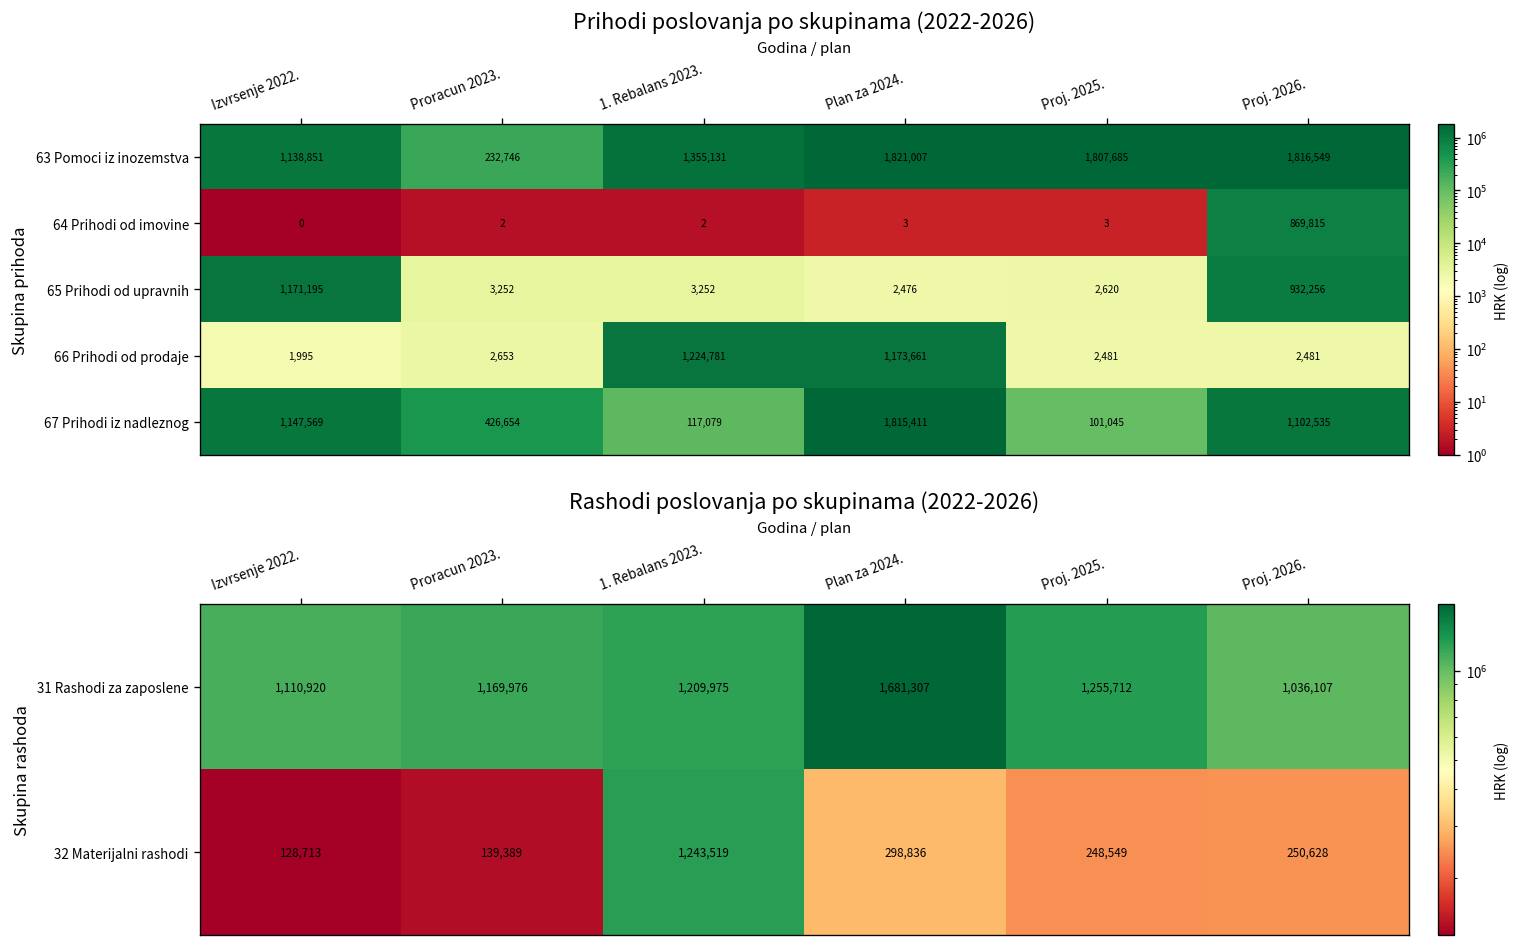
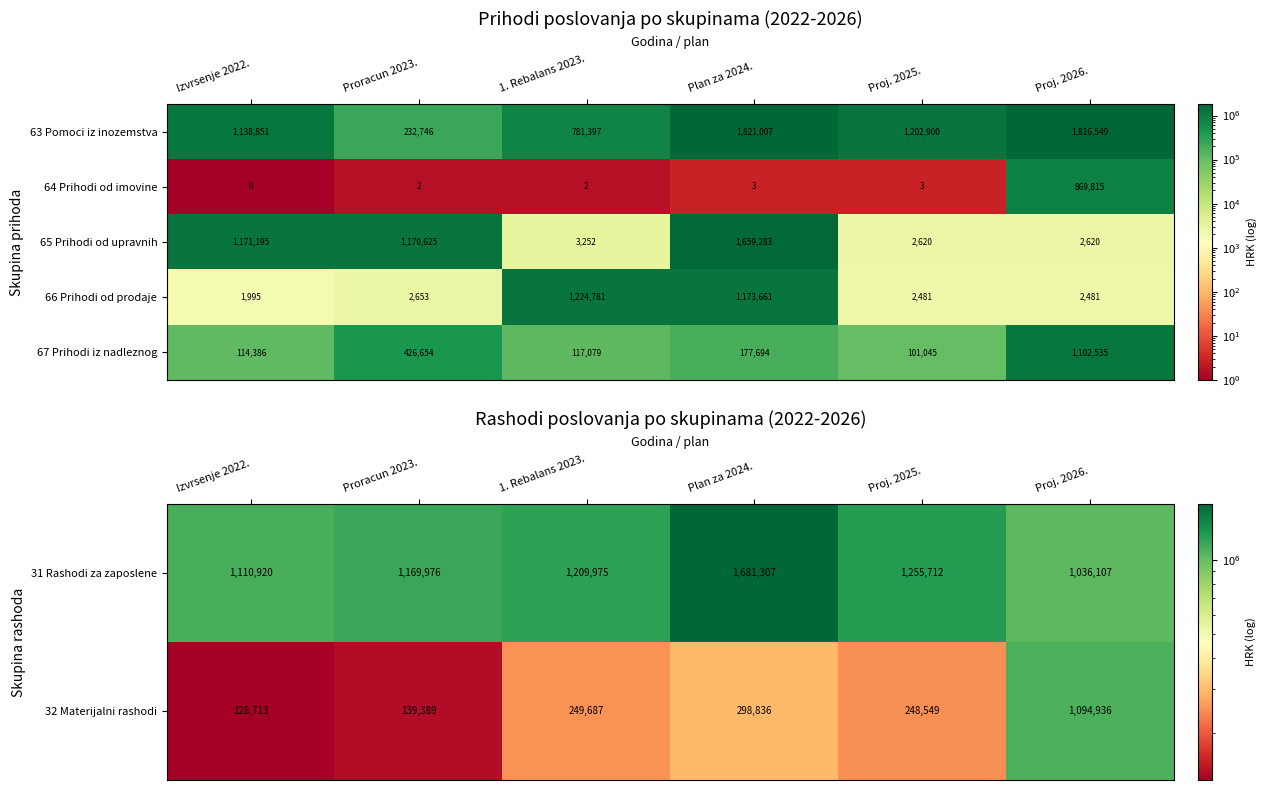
  {
    "Prihodi poslovanja po skupinama (2022-2026)": {
      "63 Pomoci iz inozemstva": {
        "Izvrsenje 2022.": "1,138,851",
        "Proracun 2023.": "232,746",
-       "1. Rebalans 2023.": "1,355,131",
+       "1. Rebalans 2023.": "781,397",
        "Plan za 2024.": "1,821,007",
-       "Proj. 2025.": "1,807,685",
+       "Proj. 2025.": "1,202,900",
        "Proj. 2026.": "1,816,549"
      },
      "64 Prihodi od imovine": {
        "Izvrsenje 2022.": "0",
        "Proracun 2023.": "2",
        "1. Rebalans 2023.": "2",
        "Plan za 2024.": "3",
        "Proj. 2025.": "3",
        "Proj. 2026.": "869,815"
      },
      "65 Prihodi od upravnih": {
        "Izvrsenje 2022.": "1,171,195",
-       "Proracun 2023.": "3,252",
+       "Proracun 2023.": "1,170,625",
        "1. Rebalans 2023.": "3,252",
-       "Plan za 2024.": "2,476",
+       "Plan za 2024.": "1,659,283",
        "Proj. 2025.": "2,620",
-       "Proj. 2026.": "932,256"
+       "Proj. 2026.": "2,620"
      },
      "66 Prihodi od prodaje": {
        "Izvrsenje 2022.": "1,995",
        "Proracun 2023.": "2,653",
        "1. Rebalans 2023.": "1,224,781",
        "Plan za 2024.": "1,173,661",
        "Proj. 2025.": "2,481",
        "Proj. 2026.": "2,481"
      },
      "67 Prihodi iz nadleznog": {
-       "Izvrsenje 2022.": "1,147,569",
+       "Izvrsenje 2022.": "114,386",
        "Proracun 2023.": "426,654",
        "1. Rebalans 2023.": "117,079",
-       "Plan za 2024.": "1,815,411",
+       "Plan za 2024.": "177,694",
        "Proj. 2025.": "101,045",
        "Proj. 2026.": "1,102,535"
      }
    },
    "Rashodi poslovanja po skupinama (2022-2026)": {
      "31 Rashodi za zaposlene": {
        "Izvrsenje 2022.": "1,110,920",
        "Proracun 2023.": "1,169,976",
        "1. Rebalans 2023.": "1,209,975",
        "Plan za 2024.": "1,681,307",
        "Proj. 2025.": "1,255,712",
        "Proj. 2026.": "1,036,107"
      },
      "32 Materijalni rashodi": {
        "Izvrsenje 2022.": "128,713",
        "Proracun 2023.": "139,389",
-       "1. Rebalans 2023.": "1,243,519",
+       "1. Rebalans 2023.": "249,687",
        "Plan za 2024.": "298,836",
        "Proj. 2025.": "248,549",
-       "Proj. 2026.": "250,628"
+       "Proj. 2026.": "1,094,936"
      }
    }
  }
